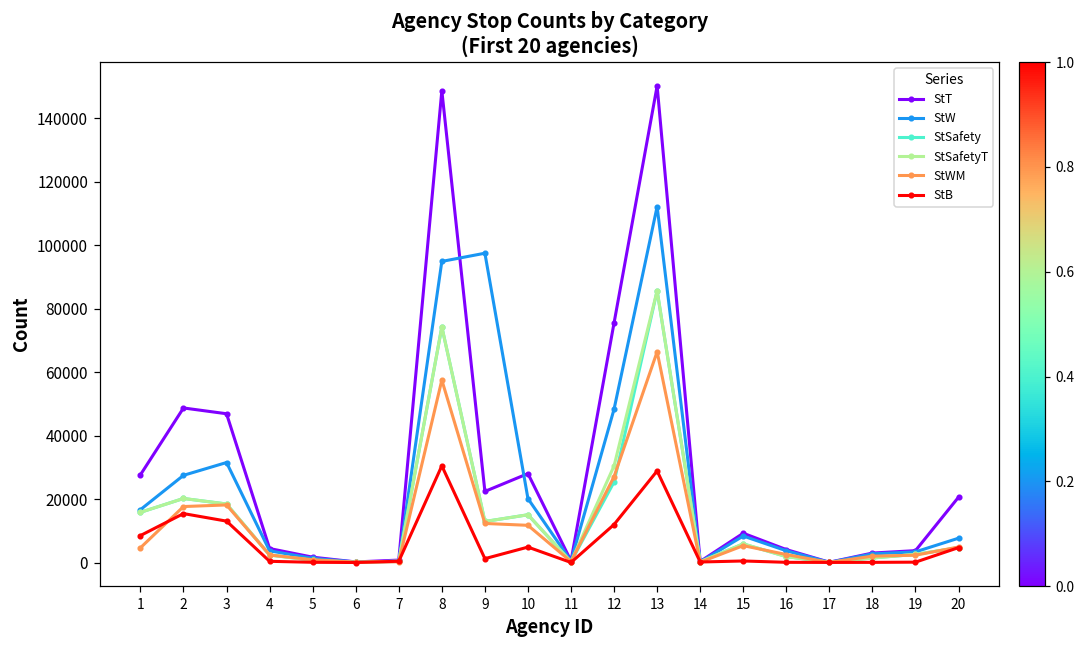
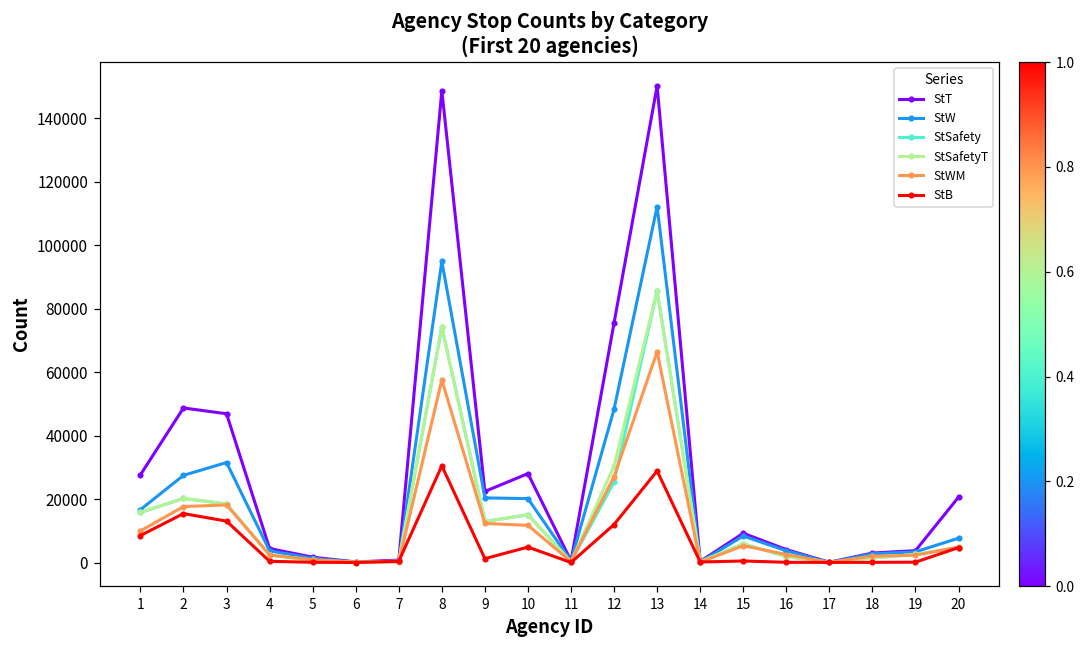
  {
    "StT": {
      "1": 28000,
      "2": 49000,
      "3": 47000,
      "8": 149000,
      "9": 22000,
      "10": 28000,
      "12": 76000,
      "13": 150000,
      "15": 9000,
      "20": 21000
    },
    "StW": {
      "2": 27000,
      "3": 32000,
      "8": 95000,
-     "9": 97000,
+     "9": 20000,
      "10": 20000,
      "12": 48000,
      "13": 112000,
      "15": 8000,
      "20": 8000
    },
    "StSafety": {
      "12": 25000
    },
    "StSafetyT": {
      "12": 30000
    },
    "StWM": {
-     "1": 5000,
+     "1": 10000,
      "2": 18000,
      "8": 57000,
      "10": 12000,
      "12": 27000,
      "13": 66000
    },
    "StB": {
      "1": 8000,
      "2": 15000,
      "3": 13000,
      "4": 0,
      "8": 30000,
      "9": 1000,
      "10": 5000,
      "12": 12000,
      "13": 29000,
      "15": 0,
      "16": 0,
      "18": 0,
      "19": 0
    }
  }
